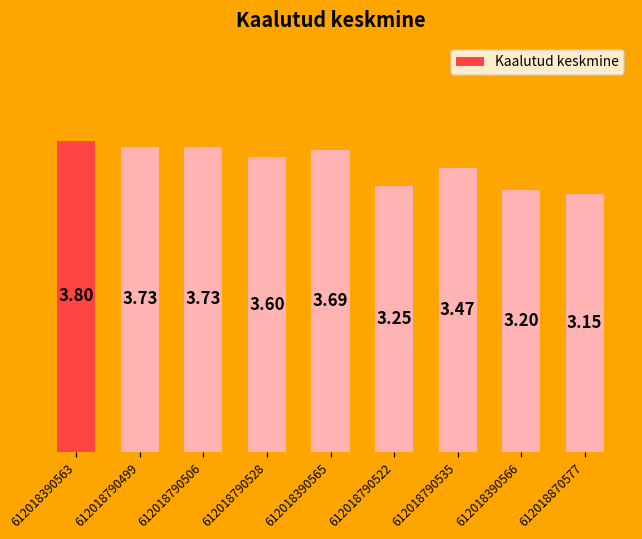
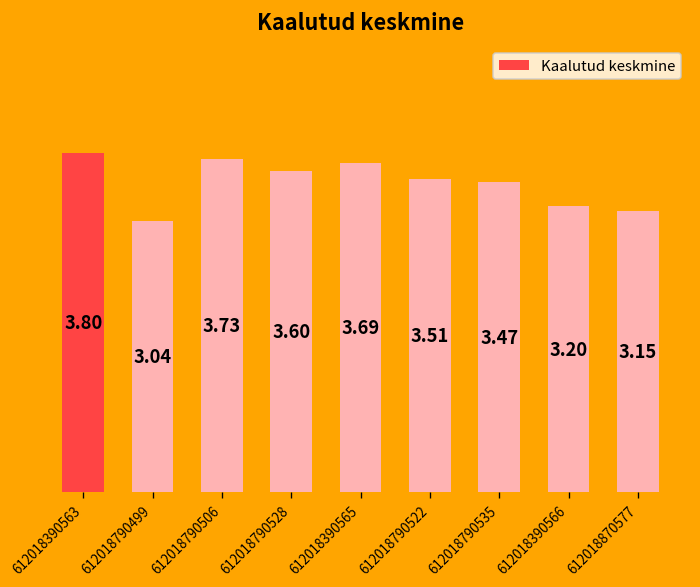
  {
    "612018390563": 3.80,
-   "612018790499": 3.73,
+   "612018790499": 3.04,
    "612018790506": 3.73,
    "612018790528": 3.60,
    "612018390565": 3.69,
-   "612018790522": 3.25,
+   "612018790522": 3.51,
    "612018790535": 3.47,
    "612018390566": 3.20,
    "612018870577": 3.15
  }
